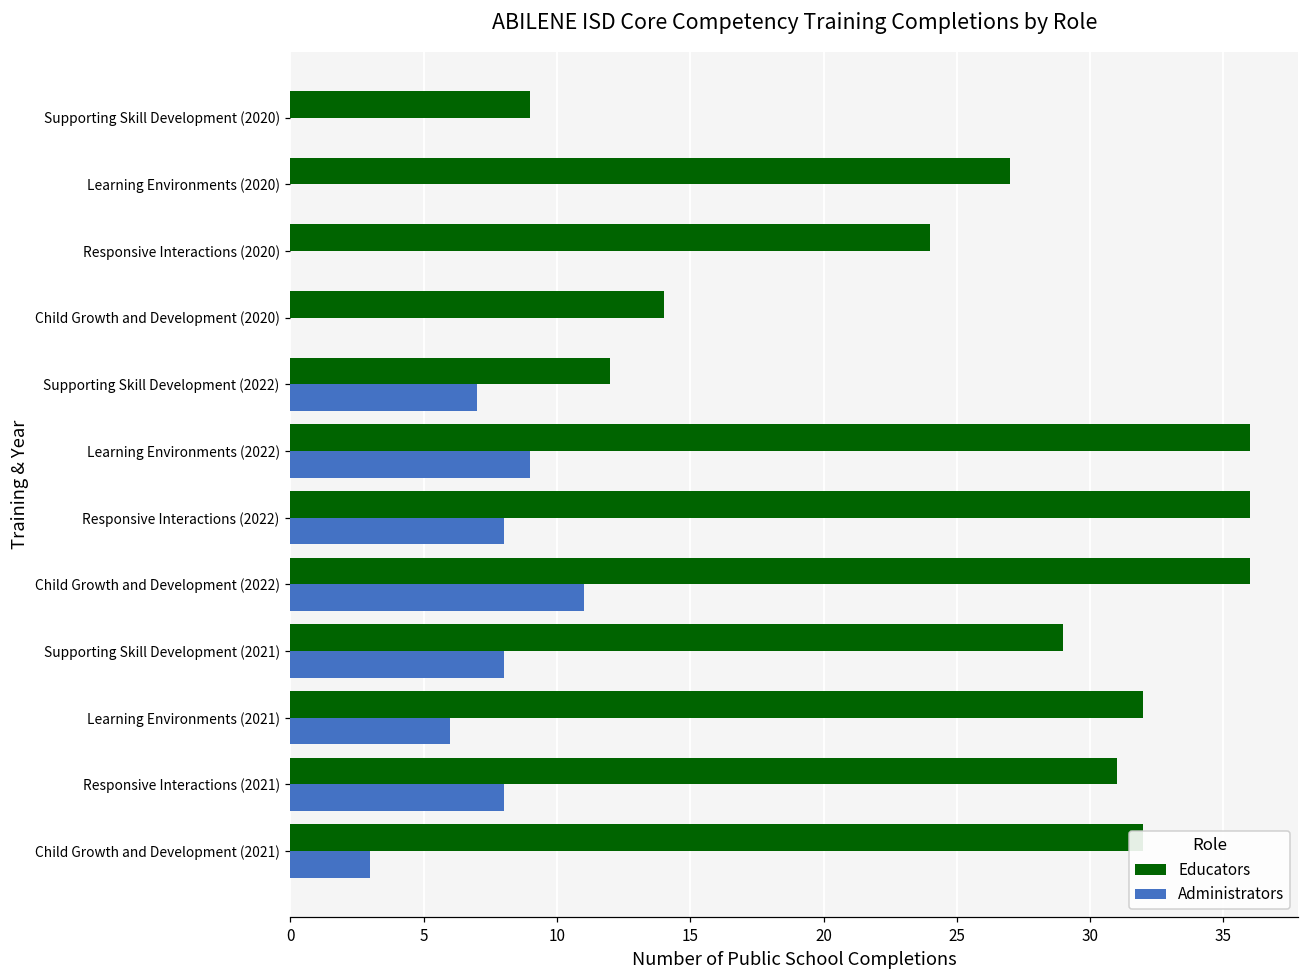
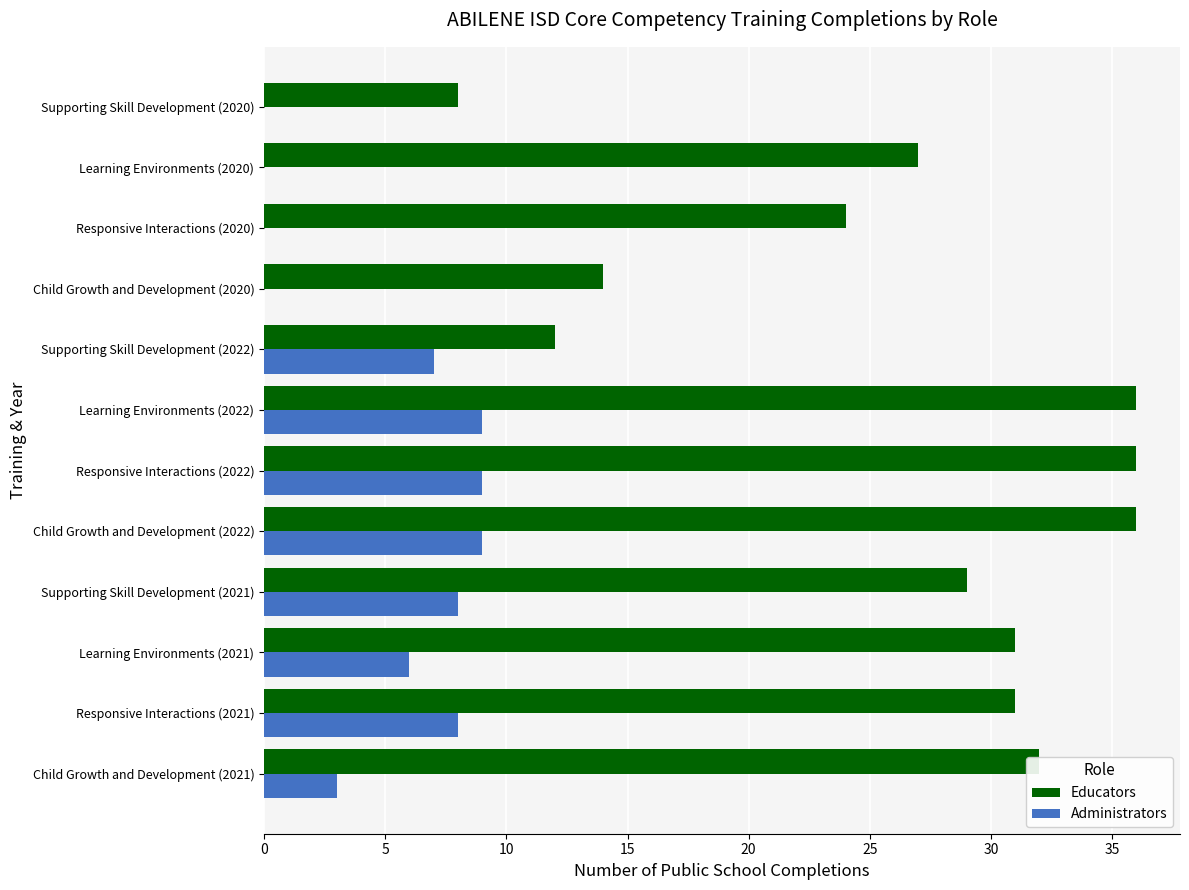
  {
    "Educators": {
-     "Supporting Skill Development (2020)": 9,
+     "Supporting Skill Development (2020)": 8,
      "Learning Environments (2020)": 27,
      "Responsive Interactions (2020)": 24,
      "Child Growth and Development (2020)": 14,
      "Supporting Skill Development (2022)": 12,
      "Learning Environments (2022)": 36,
      "Responsive Interactions (2022)": 36,
      "Child Growth and Development (2022)": 36,
      "Supporting Skill Development (2021)": 29,
-     "Learning Environments (2021)": 32,
+     "Learning Environments (2021)": 31,
      "Responsive Interactions (2021)": 31
    },
    "Administrators": {
      "Supporting Skill Development (2020)": 0,
      "Learning Environments (2020)": 0,
      "Responsive Interactions (2020)": 0,
      "Child Growth and Development (2020)": 0,
      "Supporting Skill Development (2022)": 7,
      "Learning Environments (2022)": 9,
-     "Responsive Interactions (2022)": 8,
-     "Child Growth and Development (2022)": 11,
+     "Responsive Interactions (2022)": 9,
+     "Child Growth and Development (2022)": 9,
      "Supporting Skill Development (2021)": 8,
      "Learning Environments (2021)": 6,
      "Responsive Interactions (2021)": 8,
      "Child Growth and Development (2021)": 3
    }
  }
